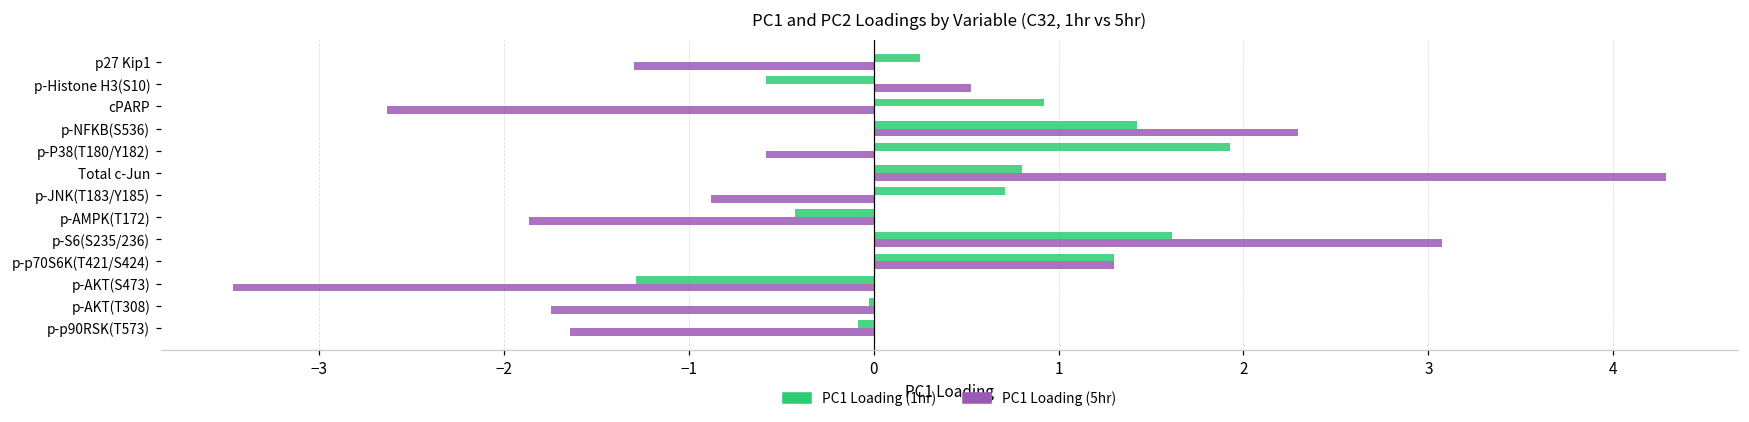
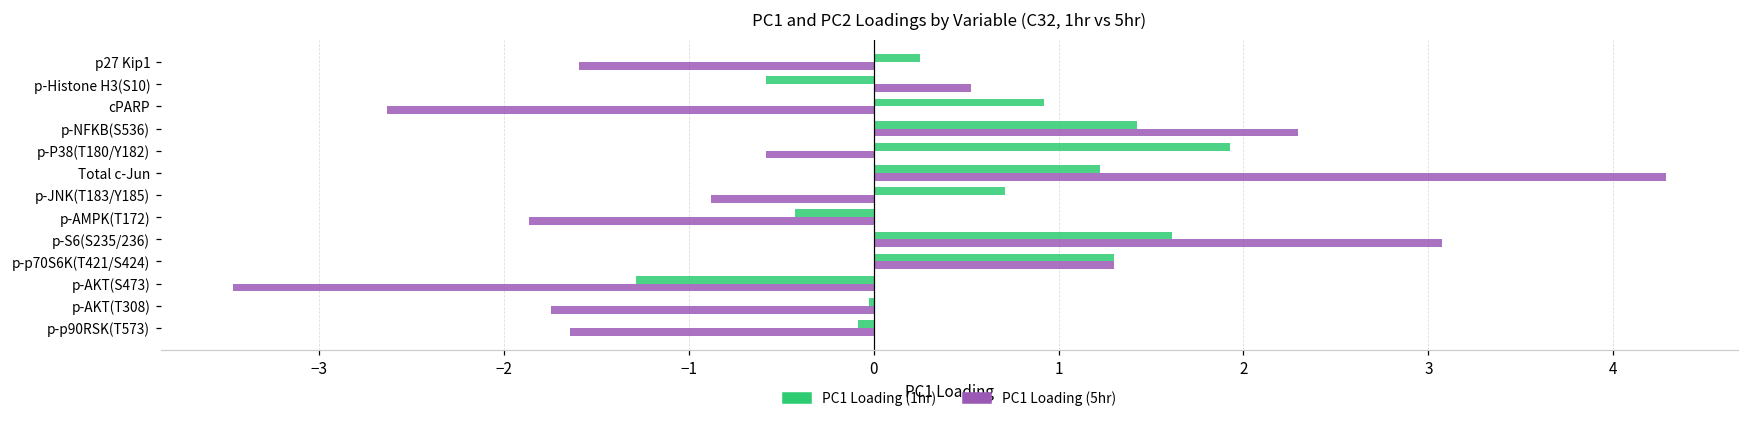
  {
    "PC1 Loading (1hr)": {
      "p27 Kip1": 0.25,
      "p-Histone H3(S10)": -0.58,
      "cPARP": 0.92,
      "p-NFKB(S536)": 1.42,
      "p-P38(T180/Y182)": 1.93,
-     "Total c-Jun": 0.80,
+     "Total c-Jun": 1.22,
      "p-JNK(T183/Y185)": 0.71,
      "p-AMPK(T172)": -0.42,
      "p-S6(S235/236)": 1.62,
      "p-p70S6K(T421/S424)": 1.30,
      "p-AKT(S473)": -1.28,
      "p-AKT(T308)": -0.02,
      "p-p90RSK(T573)": -0.08
    },
    "PC1 Loading (5hr)": {
-     "p27 Kip1": -1.30,
+     "p27 Kip1": -1.59,
      "p-Histone H3(S10)": 0.53,
      "cPARP": -2.63,
      "p-NFKB(S536)": 2.29,
      "p-P38(T180/Y182)": -0.58,
      "Total c-Jun": 4.29,
      "p-JNK(T183/Y185)": -0.88,
      "p-AMPK(T172)": -1.86,
      "p-S6(S235/236)": 3.08,
      "p-p70S6K(T421/S424)": 1.30,
      "p-AKT(S473)": -3.47,
      "p-AKT(T308)": -1.74,
      "p-p90RSK(T573)": -1.64
    }
  }
